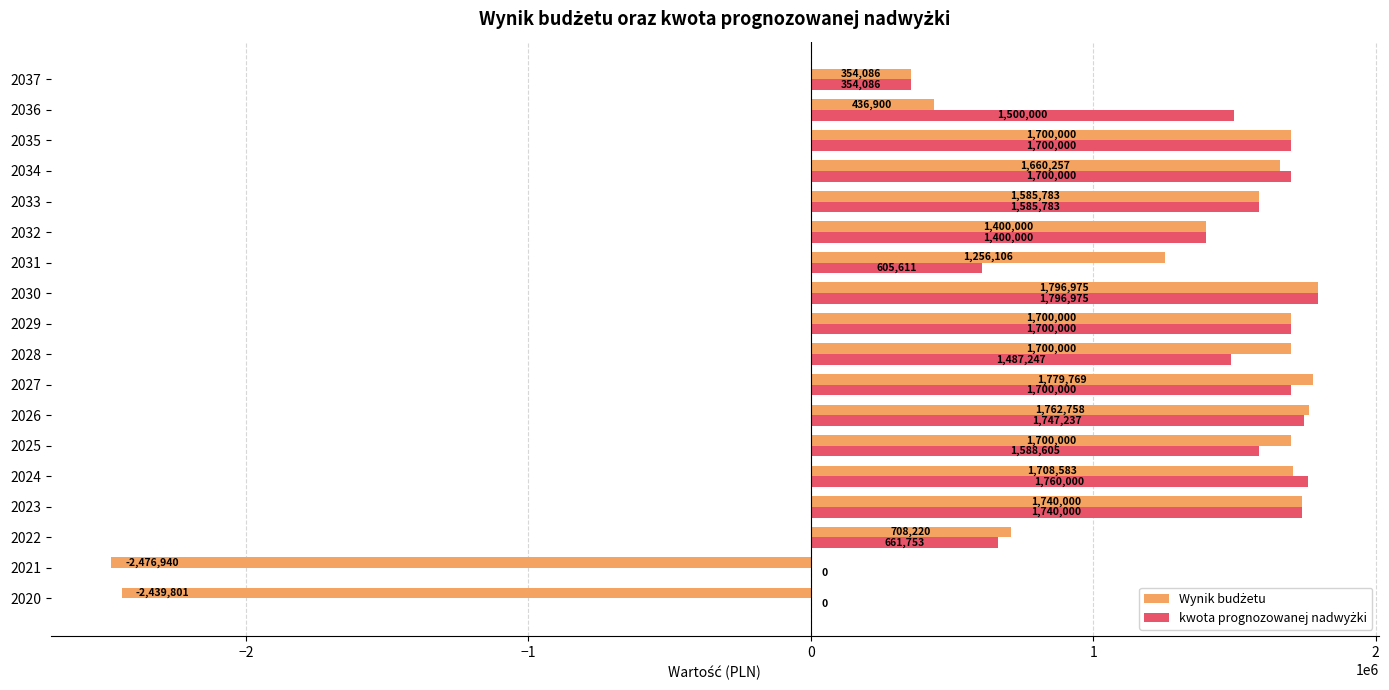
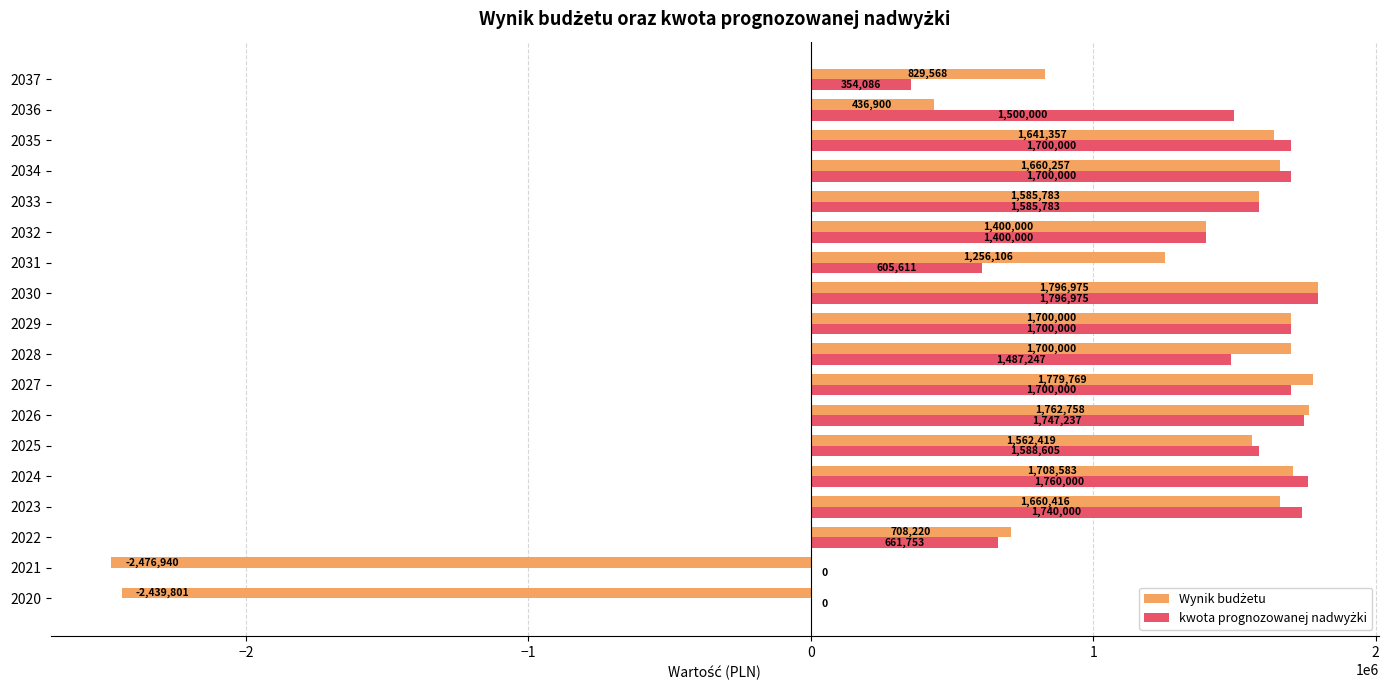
  {
    "Wynik budżetu": {
-     "2037": "354,086",
+     "2037": "829,568",
      "2036": "436,900",
-     "2035": "1,700,000",
+     "2035": "1,641,357",
      "2034": "1,660,257",
      "2033": "1,585,783",
      "2032": "1,400,000",
      "2031": "1,256,106",
      "2030": "1,796,975",
      "2029": "1,700,000",
      "2028": "1,700,000",
      "2027": "1,779,769",
      "2026": "1,762,758",
-     "2025": "1,700,000",
+     "2025": "1,562,419",
      "2024": "1,708,583",
-     "2023": "1,740,000",
+     "2023": "1,660,416",
      "2022": "708,220",
      "2021": "-2,476,940",
      "2020": "-2,439,801"
    },
    "kwota prognozowanej nadwyżki": {
      "2037": "354,086",
      "2036": "1,500,000",
      "2035": "1,700,000",
      "2034": "1,700,000",
      "2033": "1,585,783",
      "2032": "1,400,000",
      "2031": "605,611",
      "2030": "1,796,975",
      "2029": "1,700,000",
      "2028": "1,487,247",
      "2027": "1,700,000",
      "2026": "1,747,237",
      "2025": "1,588,605",
      "2024": "1,760,000",
      "2023": "1,740,000",
      "2022": "661,753",
      "2021": "0",
      "2020": "0"
    }
  }
